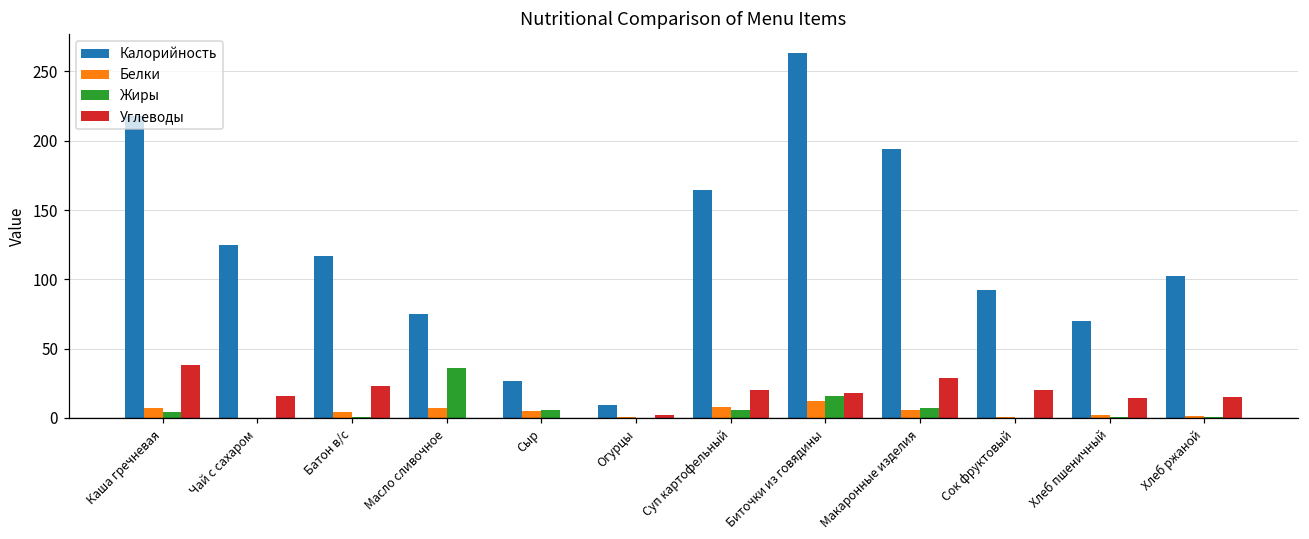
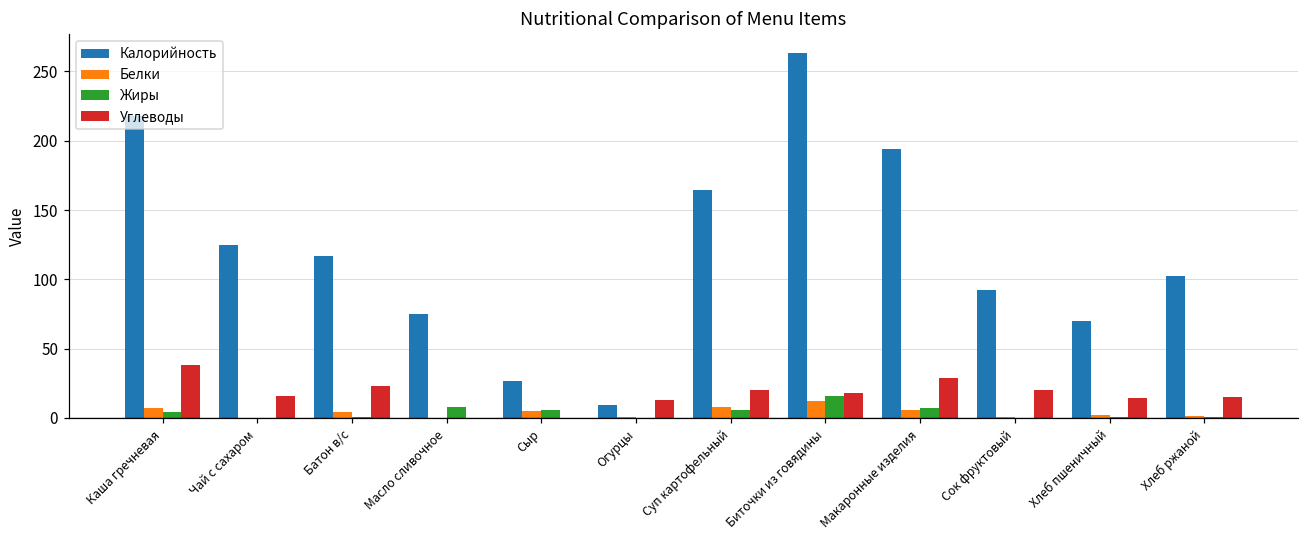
  {
    "Калорийность": {
      "Чай с сахаром": 125,
      "Батон в/с": 117,
      "Масло сливочное": 75,
      "Сыр": 27,
      "Огурцы": 10,
      "Суп картофельный": 164,
      "Биточки из говядины": 264,
      "Макаронные изделия": 194,
      "Сок фруктовый": 92,
      "Хлеб пшеничный": 70,
      "Хлеб ржаной": 102
    },
    "Белки": {
      "Каша гречневая": 7,
      "Батон в/с": 4,
-     "Масло сливочное": 7,
+     "Масло сливочное": 0,
      "Сыр": 5,
      "Суп картофельный": 8,
      "Биточки из говядины": 12,
      "Макаронные изделия": 6,
      "Хлеб пшеничный": 2
    },
    "Жиры": {
      "Каша гречневая": 4,
      "Чай с сахаром": 0,
-     "Масло сливочное": 36,
+     "Масло сливочное": 8,
      "Сыр": 6,
      "Огурцы": 0,
      "Суп картофельный": 6,
      "Биточки из говядины": 16,
      "Макаронные изделия": 7,
      "Сок фруктовый": 0
    },
    "Углеводы": {
      "Каша гречневая": 38,
      "Чай с сахаром": 16,
      "Батон в/с": 23,
      "Сыр": 0,
-     "Огурцы": 2,
+     "Огурцы": 13,
      "Суп картофельный": 20,
      "Биточки из говядины": 18,
      "Макаронные изделия": 29,
      "Сок фруктовый": 20,
      "Хлеб пшеничный": 14,
      "Хлеб ржаной": 15
    }
  }
